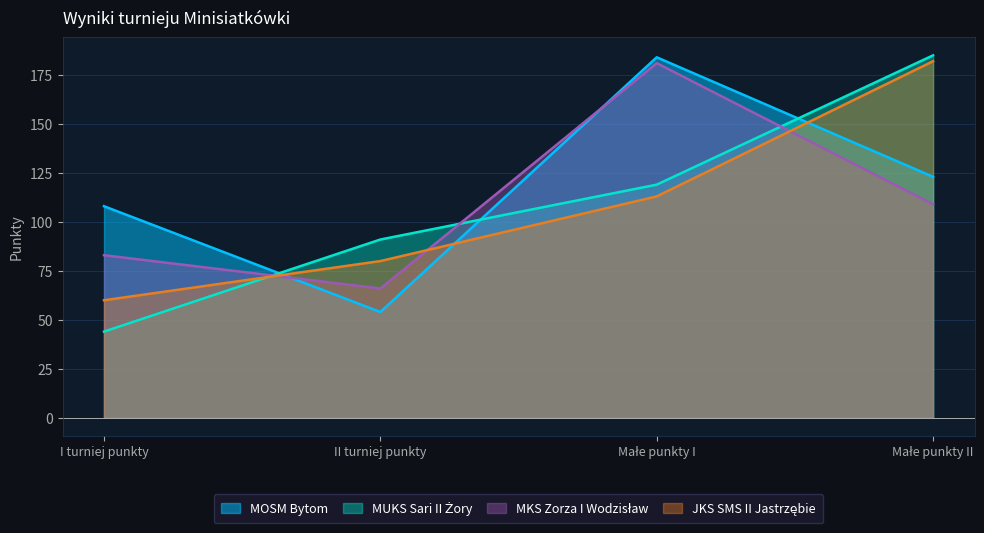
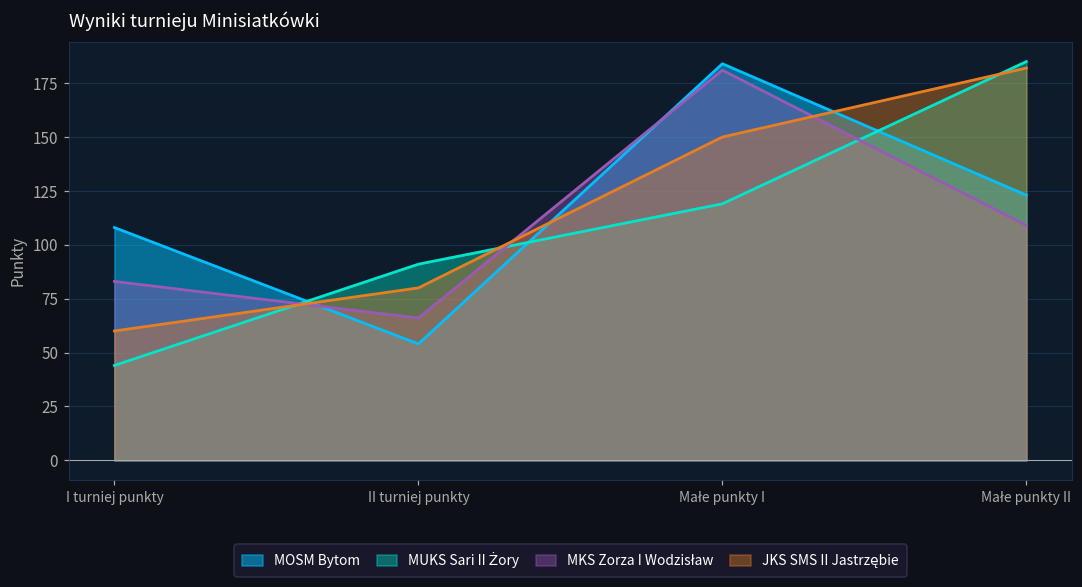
  {
    "MOSM Bytom": {
      "I turniej punkty": 108,
      "II turniej punkty": 54,
      "Małe punkty I": 184,
      "Małe punkty II": 123
    },
    "MUKS Sari II Żory": {
      "I turniej punkty": 44,
      "II turniej punkty": 91,
      "Małe punkty I": 119,
      "Małe punkty II": 185
    },
    "MKS Zorza I Wodzisław": {
      "I turniej punkty": 83,
      "II turniej punkty": 66,
      "Małe punkty I": 181,
      "Małe punkty II": 109
    },
    "JKS SMS II Jastrzębie": {
      "I turniej punkty": 60,
      "II turniej punkty": 80,
-     "Małe punkty I": 113,
+     "Małe punkty I": 150,
      "Małe punkty II": 182
    }
  }
